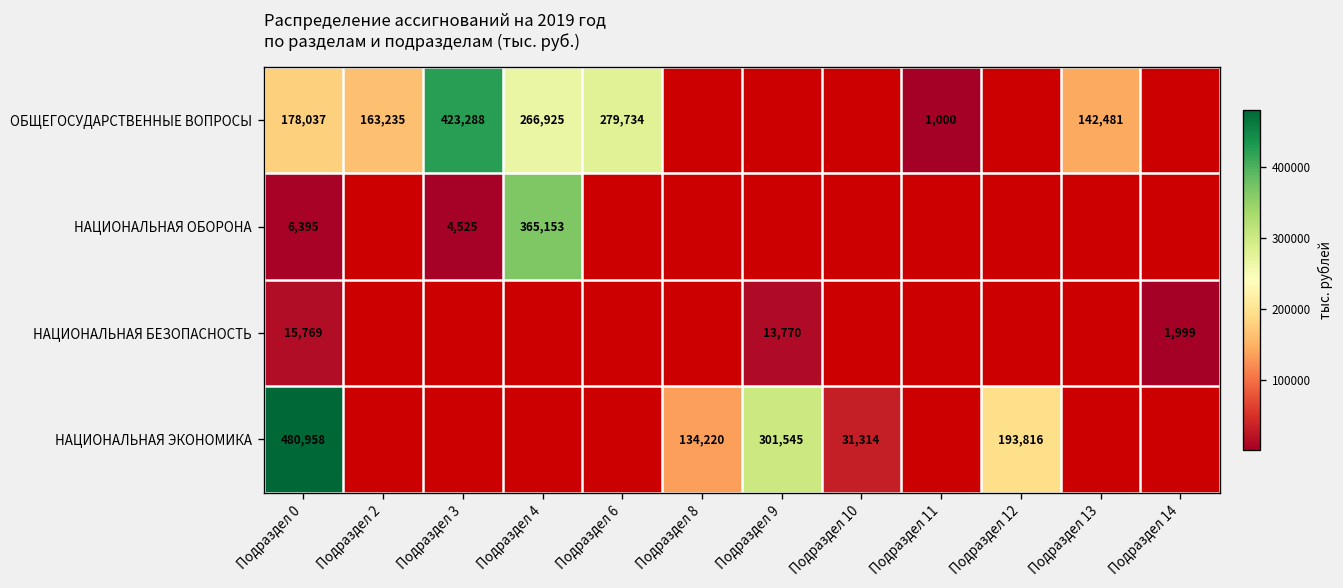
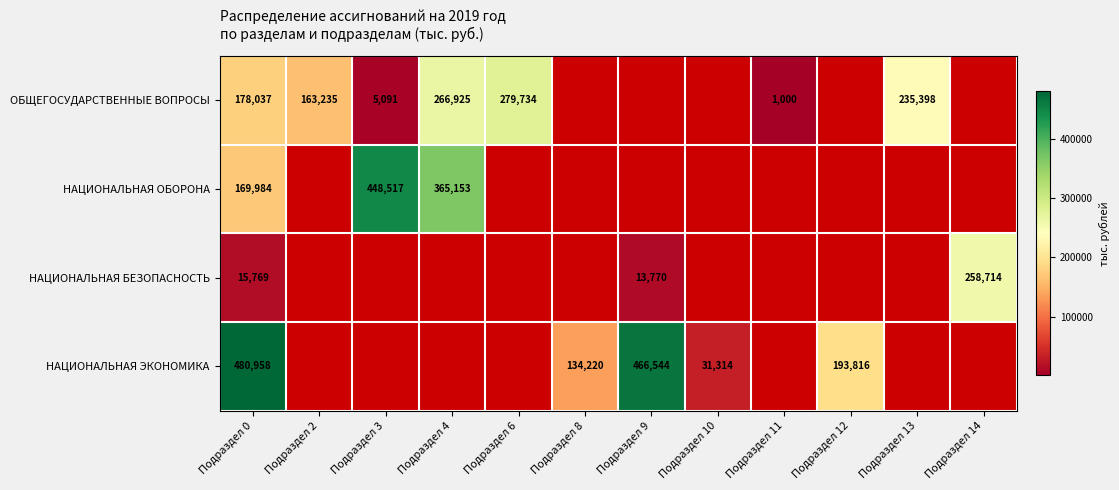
  {
    "ОБЩЕГОСУДАРСТВЕННЫЕ ВОПРОСЫ": {
      "Подраздел 0": "178,037",
      "Подраздел 2": "163,235",
-     "Подраздел 3": "423,288",
+     "Подраздел 3": "5,091",
      "Подраздел 4": "266,925",
      "Подраздел 6": "279,734",
      "Подраздел 11": "1,000",
-     "Подраздел 13": "142,481"
+     "Подраздел 13": "235,398"
    },
    "НАЦИОНАЛЬНАЯ ОБОРОНА": {
-     "Подраздел 0": "6,395",
-     "Подраздел 3": "4,525",
+     "Подраздел 0": "169,984",
+     "Подраздел 3": "448,517",
      "Подраздел 4": "365,153"
    },
    "НАЦИОНАЛЬНАЯ БЕЗОПАСНОСТЬ": {
      "Подраздел 0": "15,769",
      "Подраздел 9": "13,770",
-     "Подраздел 14": "1,999"
+     "Подраздел 14": "258,714"
    },
    "НАЦИОНАЛЬНАЯ ЭКОНОМИКА": {
      "Подраздел 0": "480,958",
      "Подраздел 8": "134,220",
-     "Подраздел 9": "301,545",
+     "Подраздел 9": "466,544",
      "Подраздел 10": "31,314",
      "Подраздел 12": "193,816"
    }
  }
